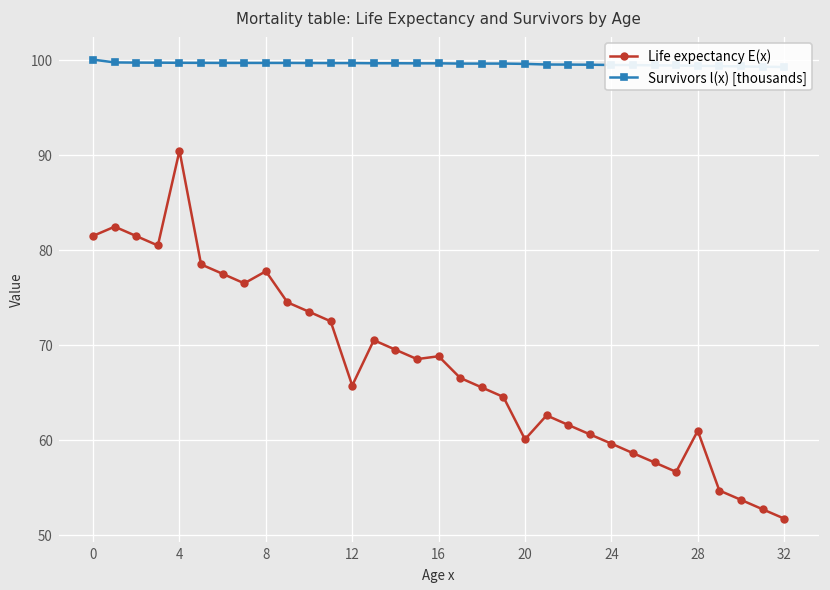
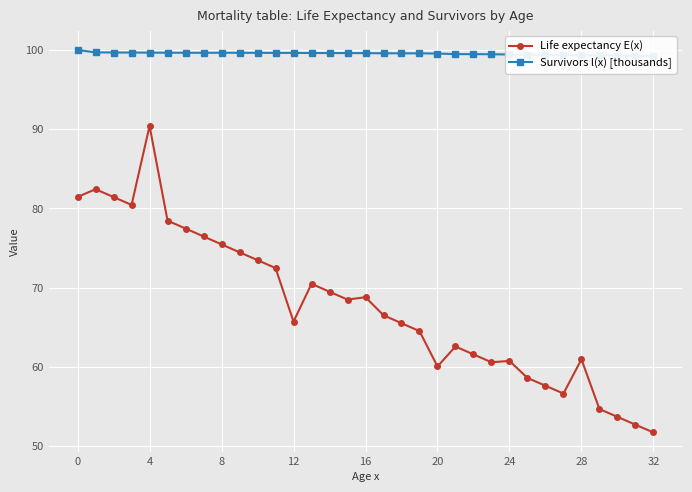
  {
    "Life expectancy E(x)": {
      "0": 81,
      "4": 90,
-     "8": 78,
+     "8": 75,
      "12": 66,
      "16": 69,
      "20": 60,
-     "24": 60,
+     "24": 61,
      "28": 61,
      "32": 52
    },
    "Survivors l(x) [thousands]": {
      "0": 100,
      "4": 100,
      "8": 100,
      "12": 100,
      "16": 100,
      "20": 100
    }
  }
